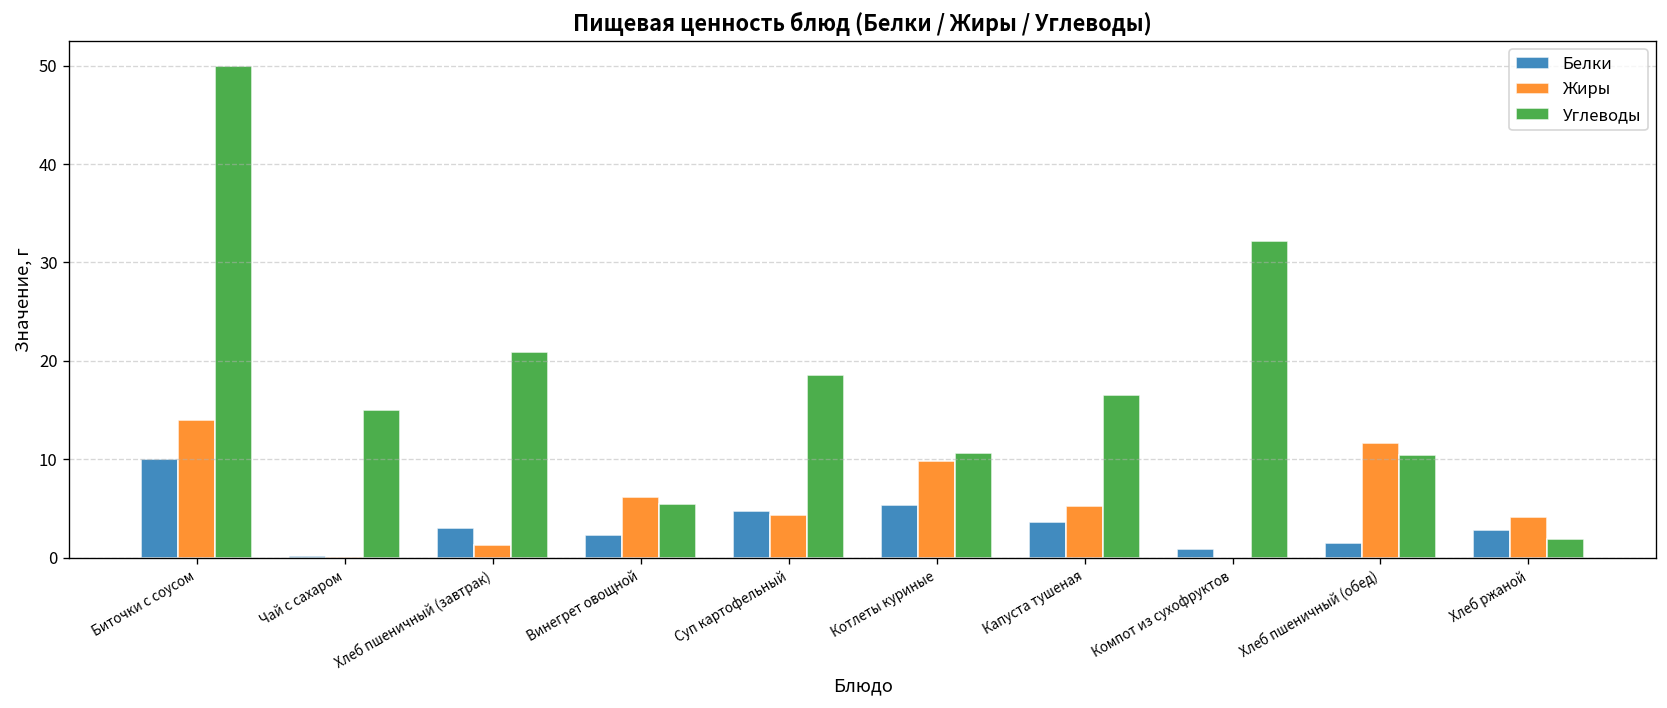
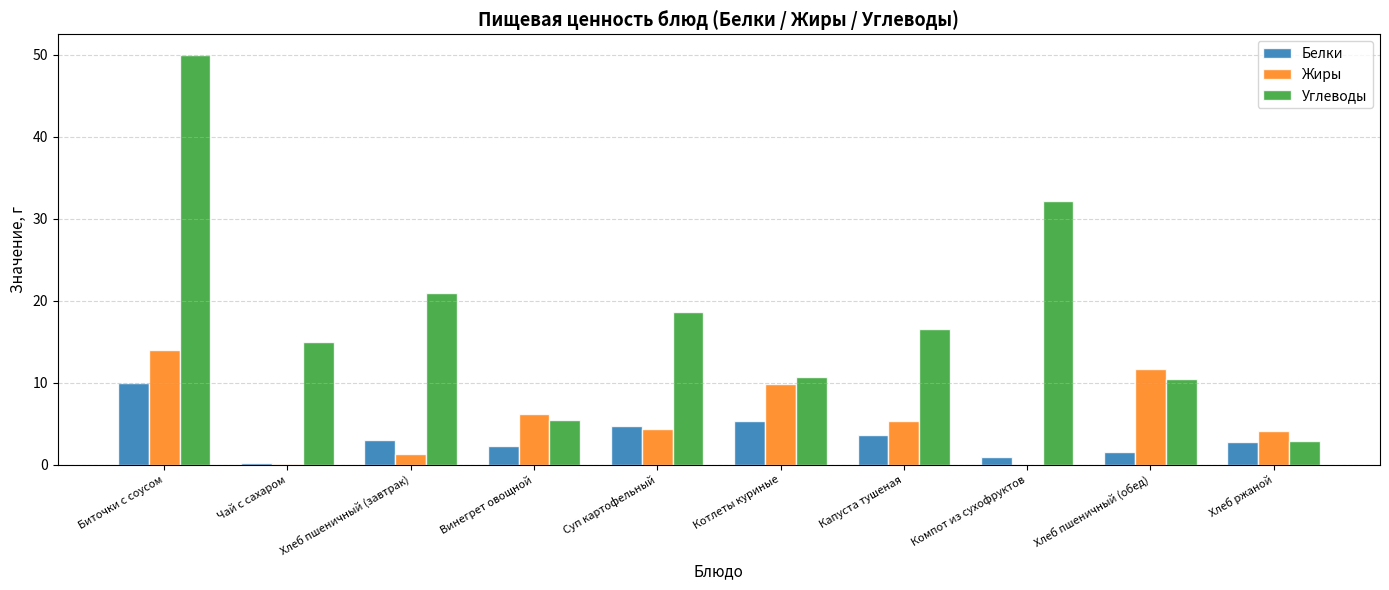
  {
    "Белки": {
      "Биточки с соусом": 10,
      "Хлеб пшеничный (завтрак)": 3,
      "Винегрет овощной": 2,
      "Суп картофельный": 5,
      "Котлеты куриные": 5,
      "Капуста тушеная": 4,
      "Компот из сухофруктов": 1,
      "Хлеб пшеничный (обед)": 2,
      "Хлеб ржаной": 3
    },
    "Жиры": {
      "Биточки с соусом": 14,
      "Хлеб пшеничный (завтрак)": 1,
      "Винегрет овощной": 6,
      "Суп картофельный": 4,
      "Котлеты куриные": 10,
      "Капуста тушеная": 5,
      "Компот из сухофруктов": 0,
      "Хлеб пшеничный (обед)": 12,
      "Хлеб ржаной": 4
    },
    "Углеводы": {
      "Биточки с соусом": 50,
      "Чай с сахаром": 15,
      "Хлеб пшеничный (завтрак)": 21,
      "Винегрет овощной": 5,
      "Суп картофельный": 19,
      "Котлеты куриные": 11,
      "Капуста тушеная": 17,
      "Компот из сухофруктов": 32,
      "Хлеб пшеничный (обед)": 10,
-     "Хлеб ржаной": 2
+     "Хлеб ржаной": 3
    }
  }
